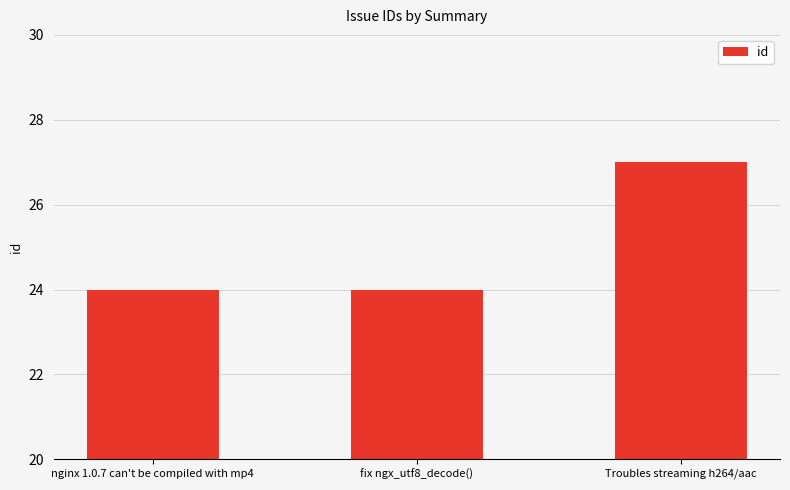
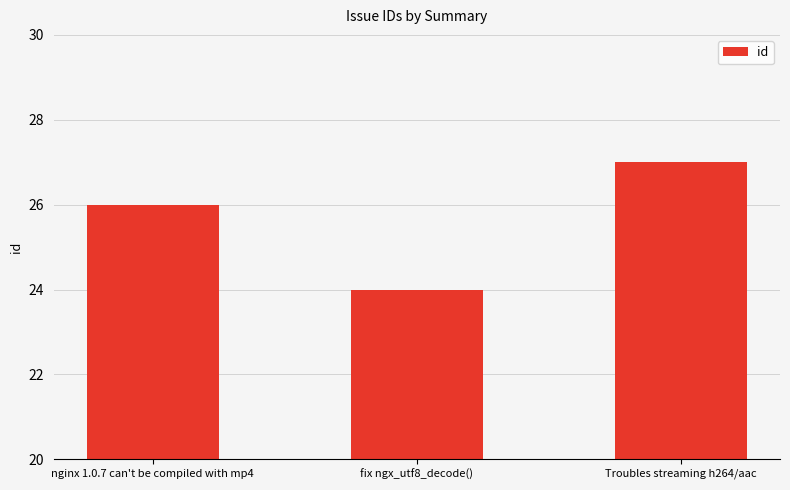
  {
-   "nginx 1.0.7 can't be compiled with mp4": 24,
+   "nginx 1.0.7 can't be compiled with mp4": 26,
    "fix ngx_utf8_decode()": 24,
    "Troubles streaming h264/aac": 27
  }
